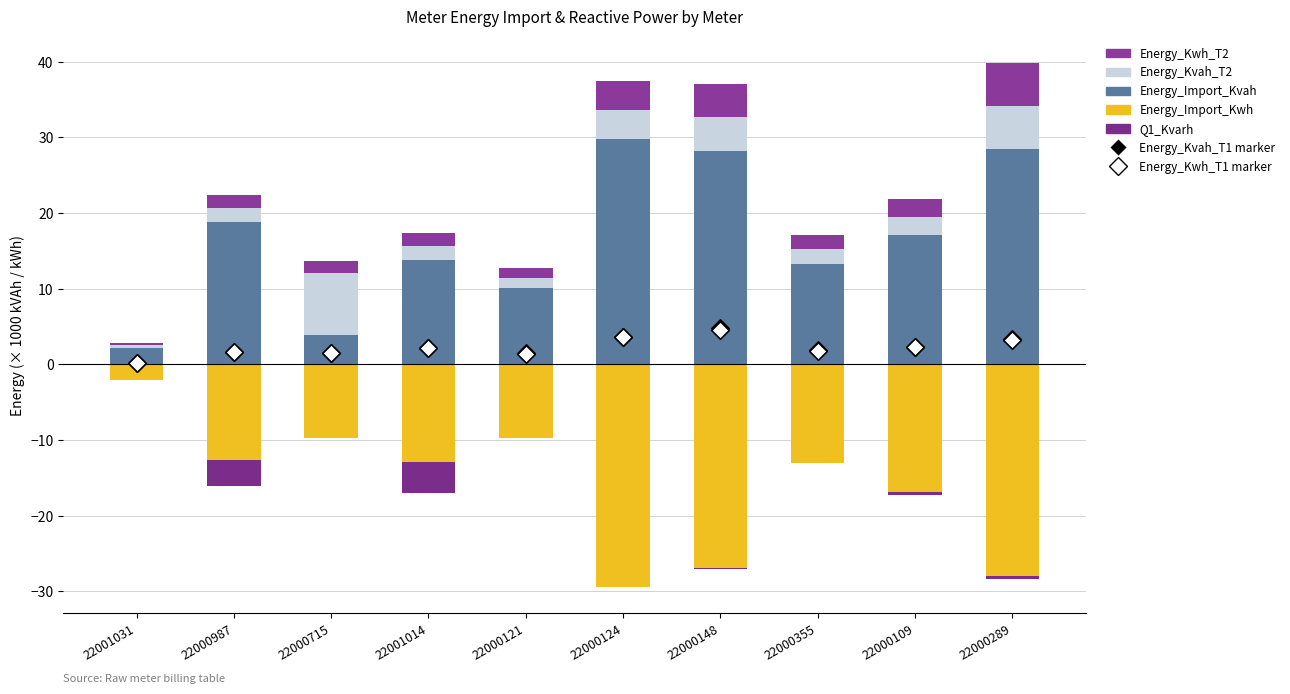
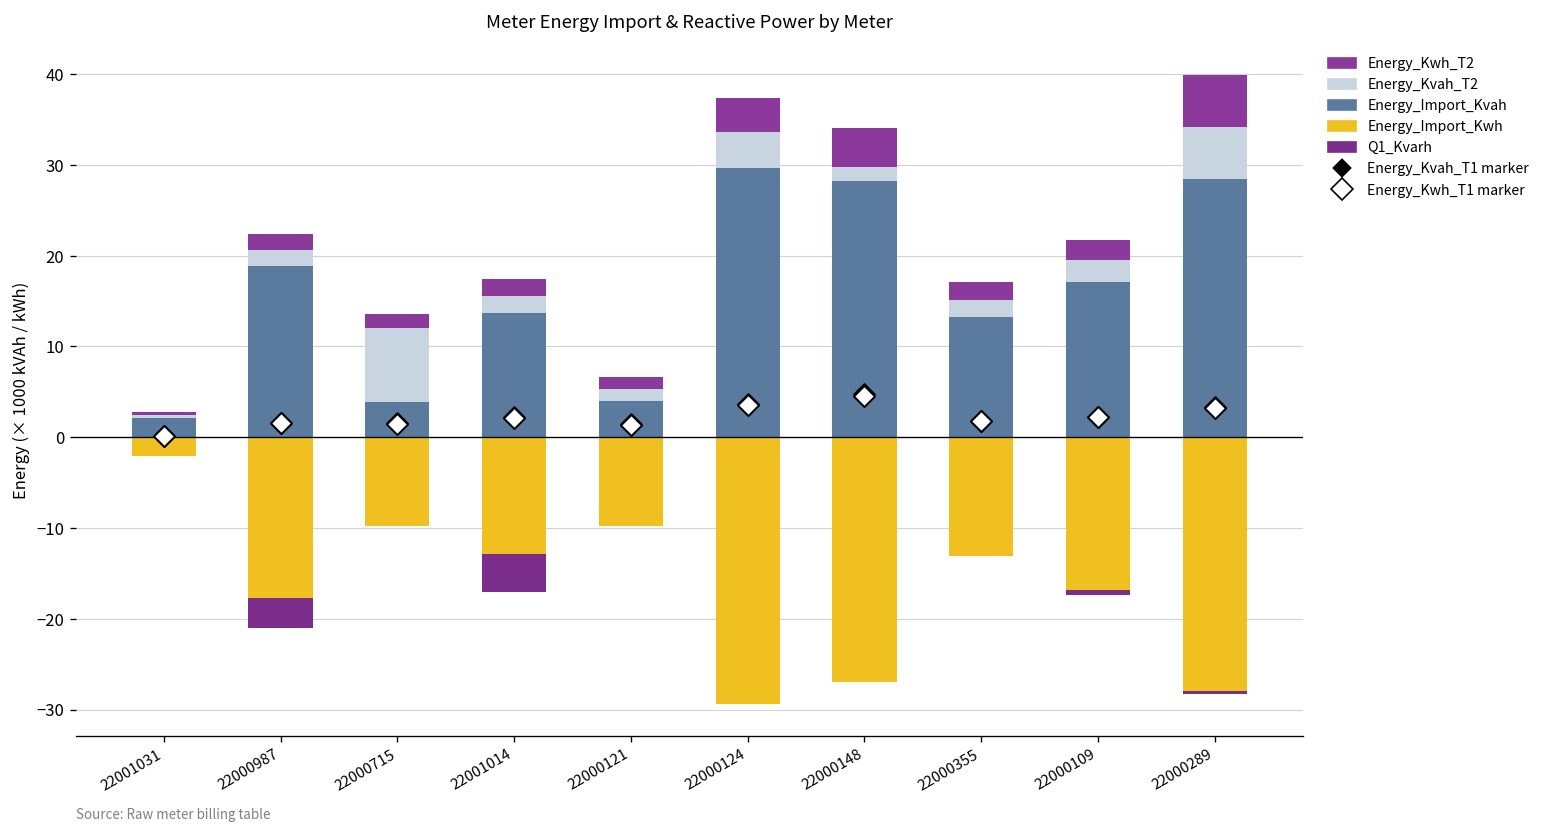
  {
    "Energy_Import_Kvah": {
      "22001031": 2,
      "22000987": 19,
      "22000715": 4,
      "22001014": 14,
-     "22000121": 10,
+     "22000121": 4,
      "22000124": 30,
      "22000148": 28,
      "22000355": 13,
      "22000109": 17,
      "22000289": 28
    },
    "Energy_Kvah_T2": {
      "22001031": 0,
      "22000987": 2,
      "22000715": 8,
      "22001014": 2,
      "22000121": 1,
      "22000124": 4,
-     "22000148": 5,
+     "22000148": 2,
      "22000355": 2,
      "22000109": 2,
      "22000289": 6
    },
    "Energy_Import_Kwh": {
      "22001031": -2,
-     "22000987": -13,
+     "22000987": -18,
      "22000715": -10,
      "22001014": -13,
      "22000121": -10,
      "22000124": -29,
      "22000148": -27,
      "22000355": -13,
      "22000109": -17,
      "22000289": -28
    }
  }
